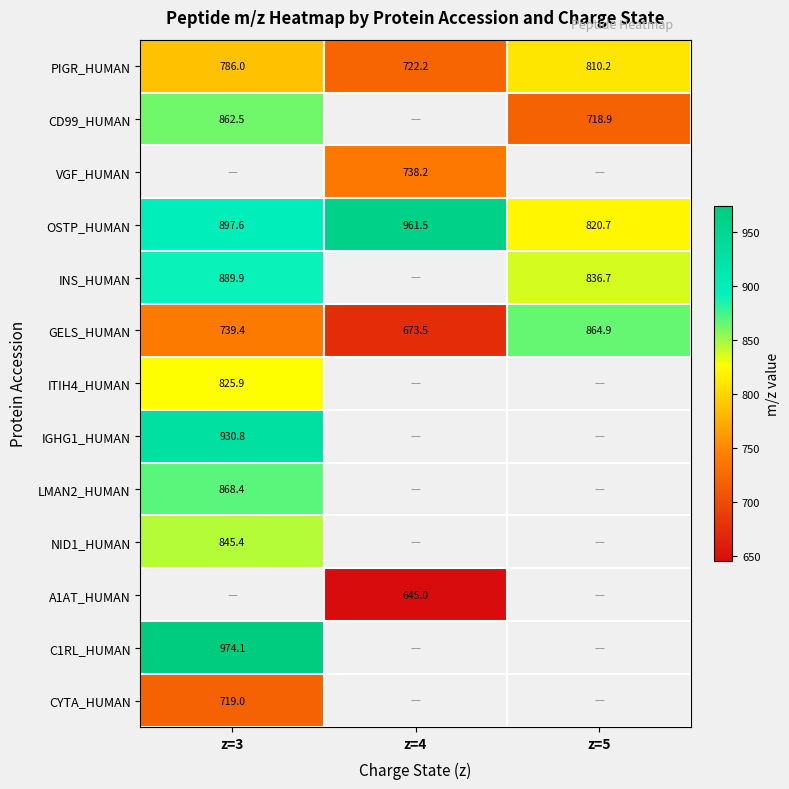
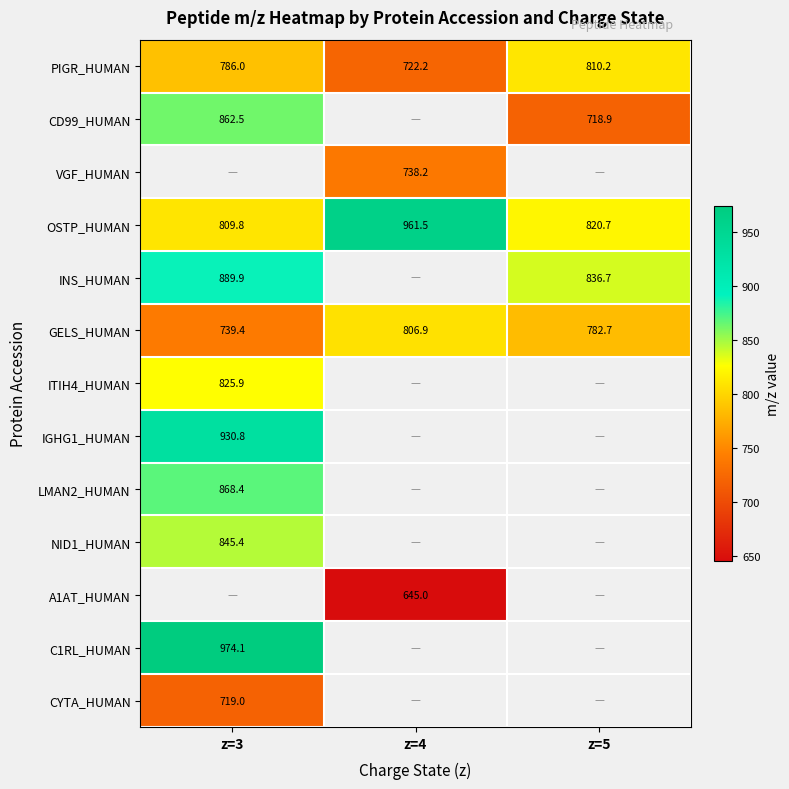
  {
    "PIGR_HUMAN": {
      "z=3": 786.0,
      "z=4": 722.2,
      "z=5": 810.2
    },
    "CD99_HUMAN": {
      "z=3": 862.5,
      "z=5": 718.9
    },
    "VGF_HUMAN": {
      "z=4": 738.2
    },
    "OSTP_HUMAN": {
-     "z=3": 897.6,
+     "z=3": 809.8,
      "z=4": 961.5,
      "z=5": 820.7
    },
    "INS_HUMAN": {
      "z=3": 889.9,
      "z=5": 836.7
    },
    "GELS_HUMAN": {
      "z=3": 739.4,
-     "z=4": 673.5,
-     "z=5": 864.9
+     "z=4": 806.9,
+     "z=5": 782.7
    },
    "ITIH4_HUMAN": {
      "z=3": 825.9
    },
    "IGHG1_HUMAN": {
      "z=3": 930.8
    },
    "LMAN2_HUMAN": {
      "z=3": 868.4
    },
    "NID1_HUMAN": {
      "z=3": 845.4
    },
    "A1AT_HUMAN": {
      "z=4": 645.0
    },
    "C1RL_HUMAN": {
      "z=3": 974.1
    },
    "CYTA_HUMAN": {
      "z=3": 719.0
    }
  }
